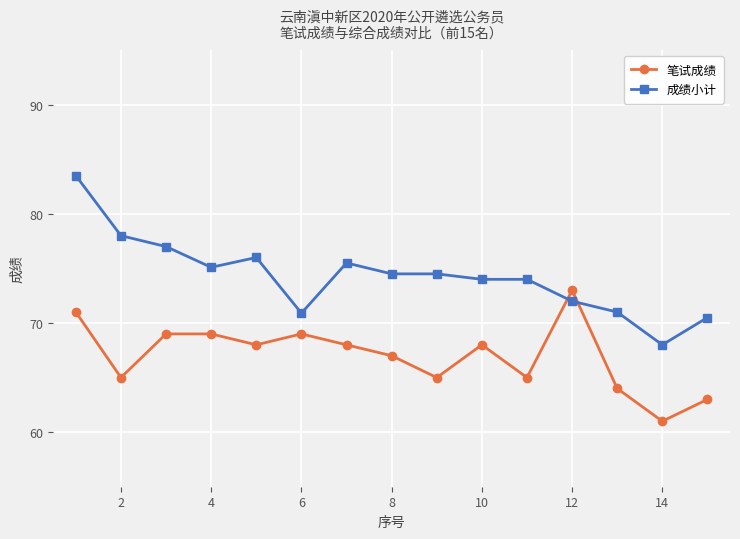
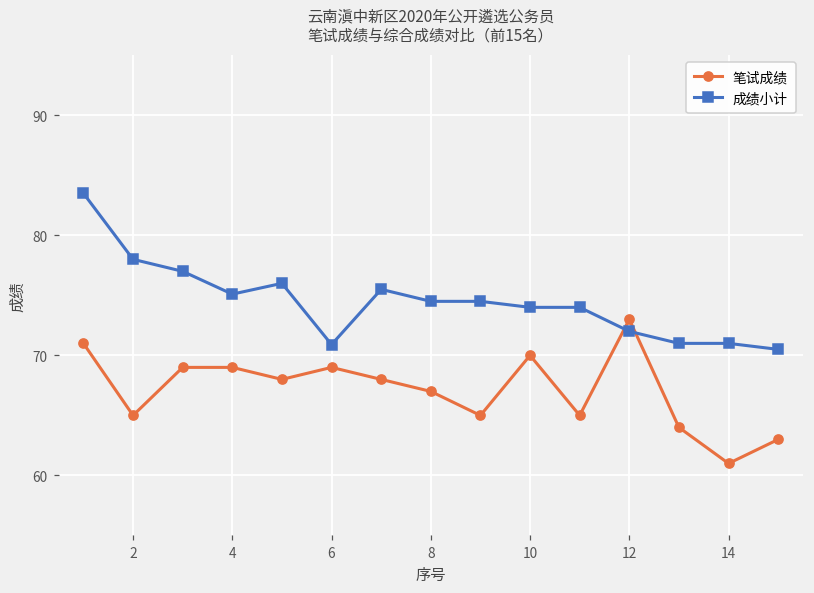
  {
    "笔试成绩": {
      "2": 65,
      "4": 69,
      "6": 69,
      "8": 67,
-     "10": 68,
+     "10": 70,
      "12": 73,
      "14": 61
    },
    "成绩小计": {
      "2": 78,
      "4": 75,
      "6": 71,
      "8": 74.5,
      "10": 74,
      "12": 72,
-     "14": 68
+     "14": 71
    }
  }
